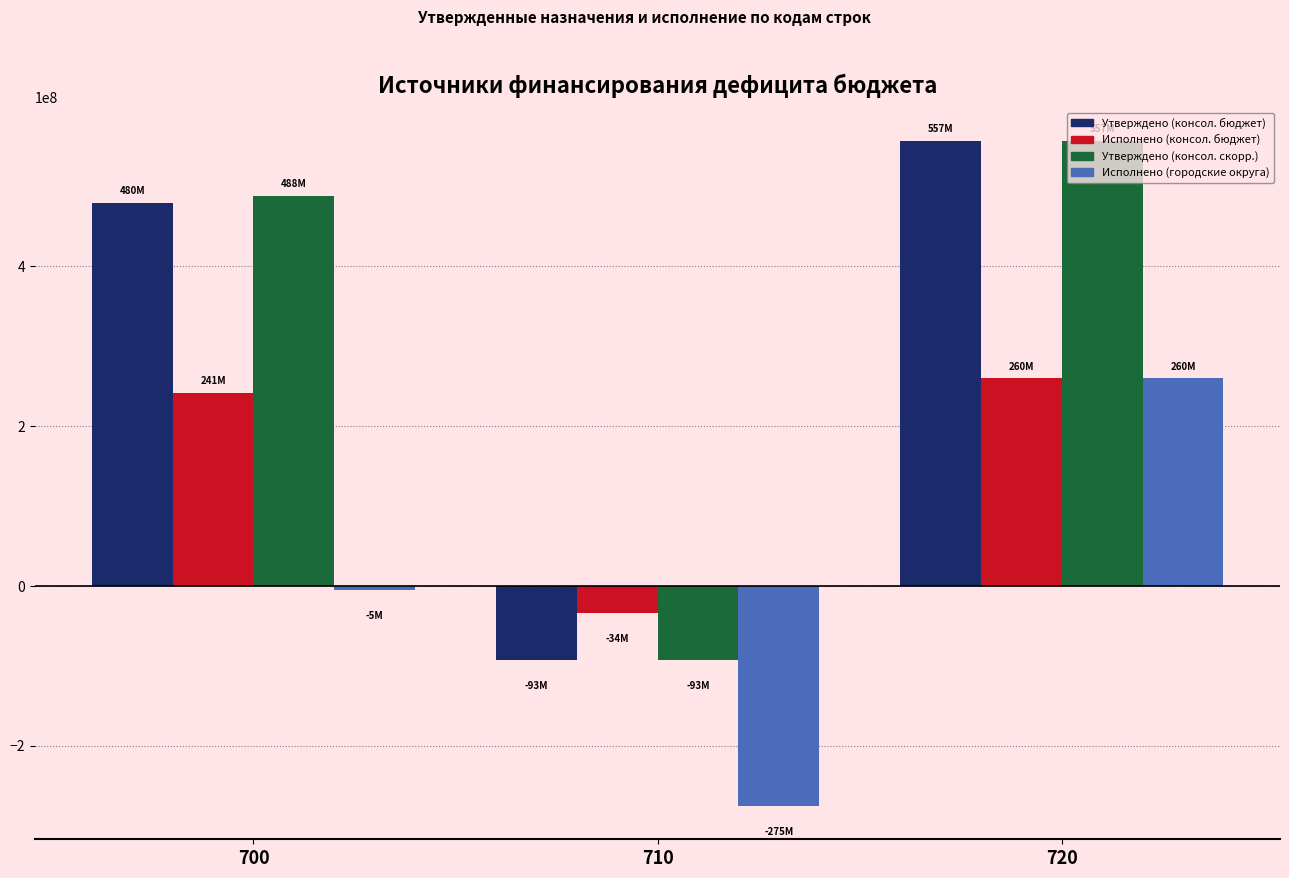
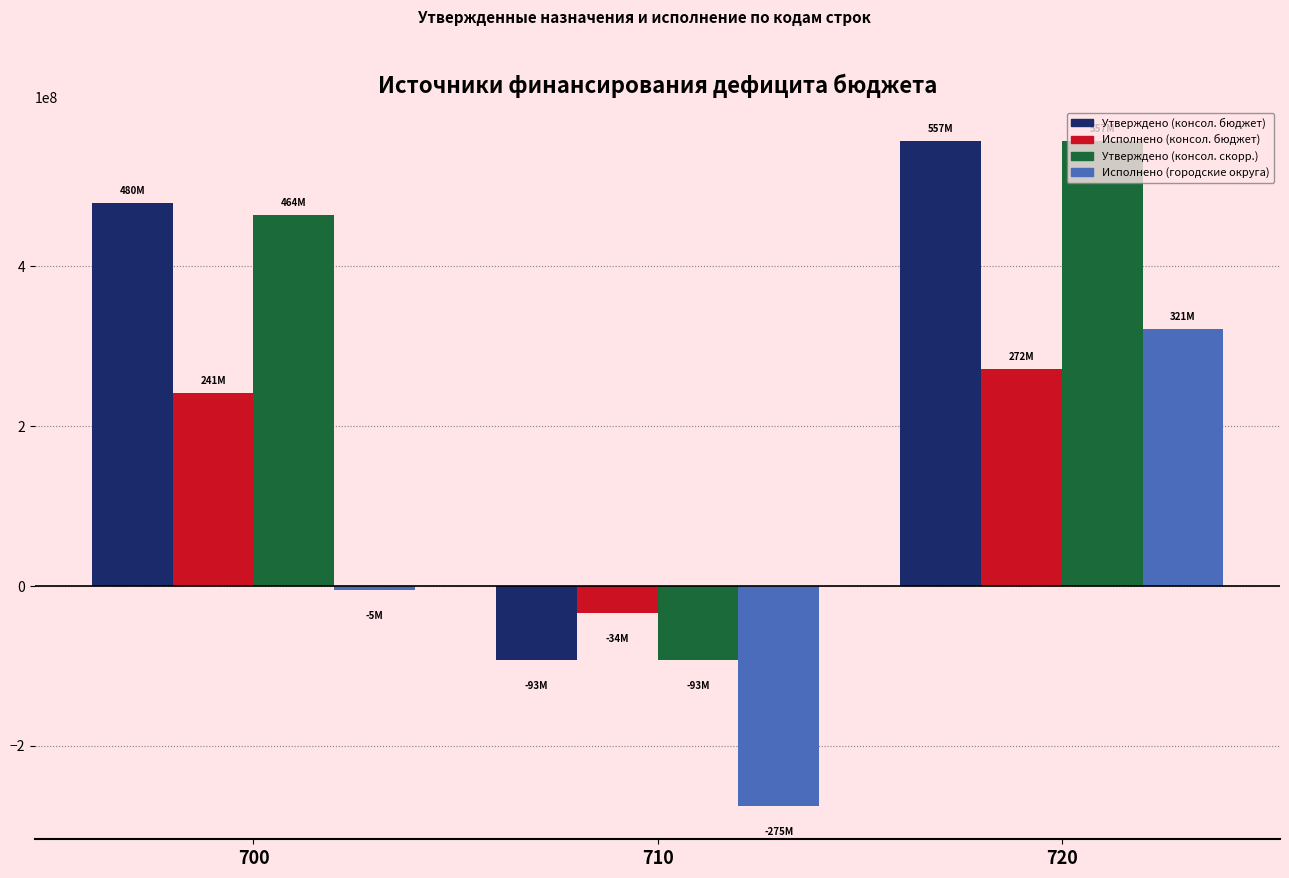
  {
    "Утверждено (консол. бюджет)": {
      "700": "480M",
      "710": "-93M",
      "720": "557M"
    },
    "Исполнено (консол. бюджет)": {
      "700": "241M",
      "710": "-34M",
-     "720": "260M"
+     "720": "272M"
    },
    "Утверждено (консол. скорр.)": {
-     "700": "488M",
+     "700": "464M",
      "710": "-93M"
    },
    "Исполнено (городские округа)": {
      "700": "-5M",
      "710": "-275M",
-     "720": "260M"
+     "720": "321M"
    }
  }
